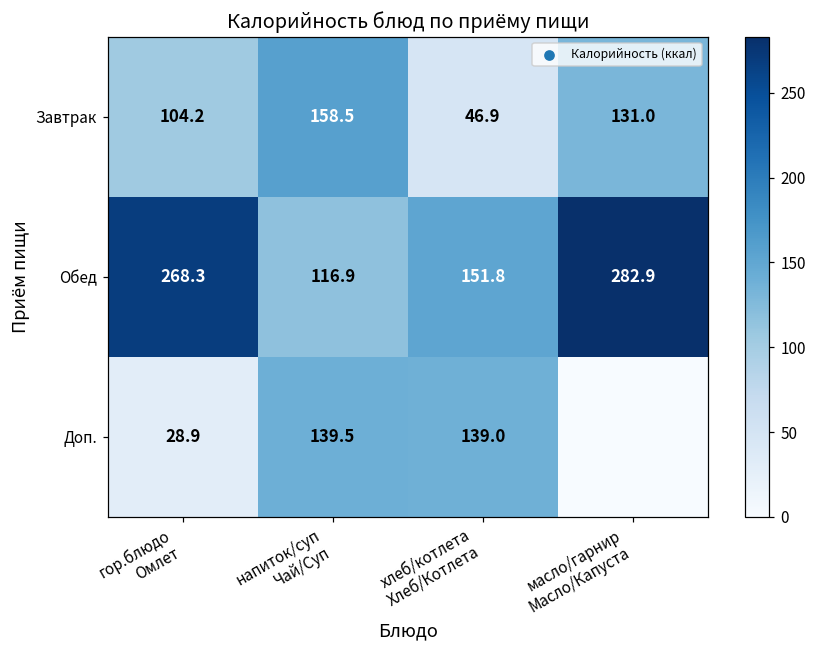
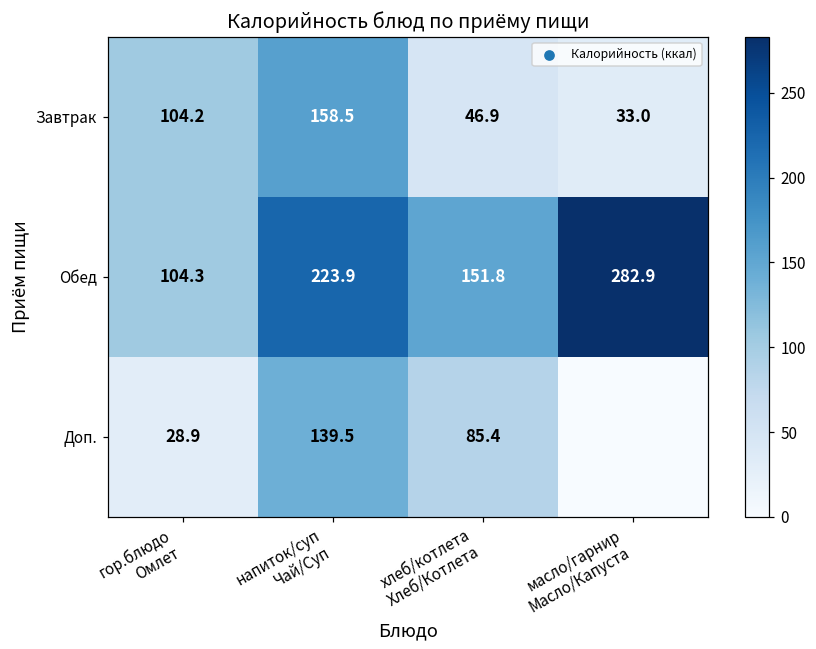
  {
    "Завтрак": {
      "гор.блюдо Омлет": 104.2,
      "напиток/суп Чай/Суп": 158.5,
      "хлеб/котлета Хлеб/Котлета": 46.9,
-     "масло/гарнир Масло/Капуста": 131.0
+     "масло/гарнир Масло/Капуста": 33.0
    },
    "Обед": {
-     "гор.блюдо Омлет": 268.3,
-     "напиток/суп Чай/Суп": 116.9,
+     "гор.блюдо Омлет": 104.3,
+     "напиток/суп Чай/Суп": 223.9,
      "хлеб/котлета Хлеб/Котлета": 151.8,
      "масло/гарнир Масло/Капуста": 282.9
    },
    "Доп.": {
      "гор.блюдо Омлет": 28.9,
      "напиток/суп Чай/Суп": 139.5,
-     "хлеб/котлета Хлеб/Котлета": 139.0
+     "хлеб/котлета Хлеб/Котлета": 85.4
    }
  }
